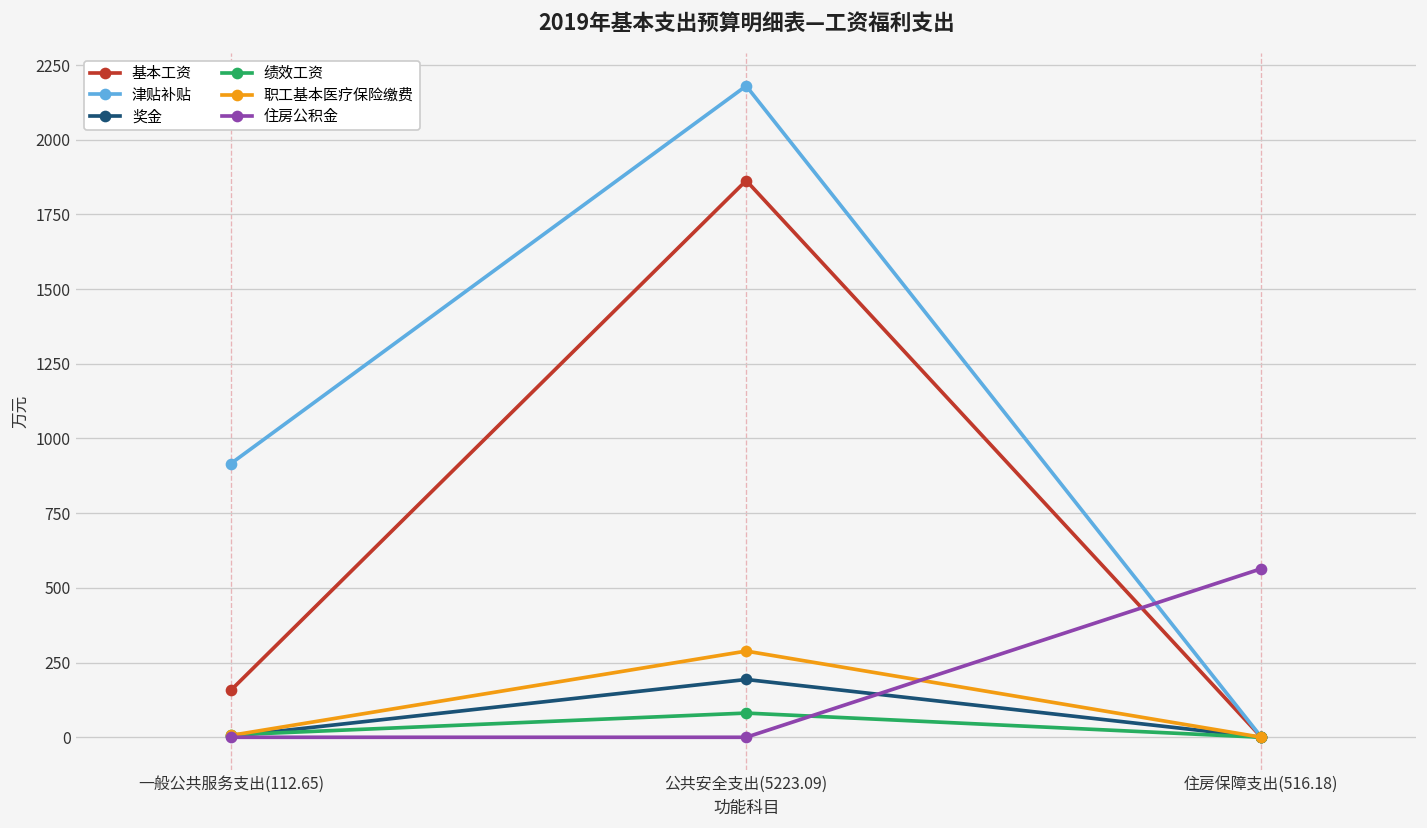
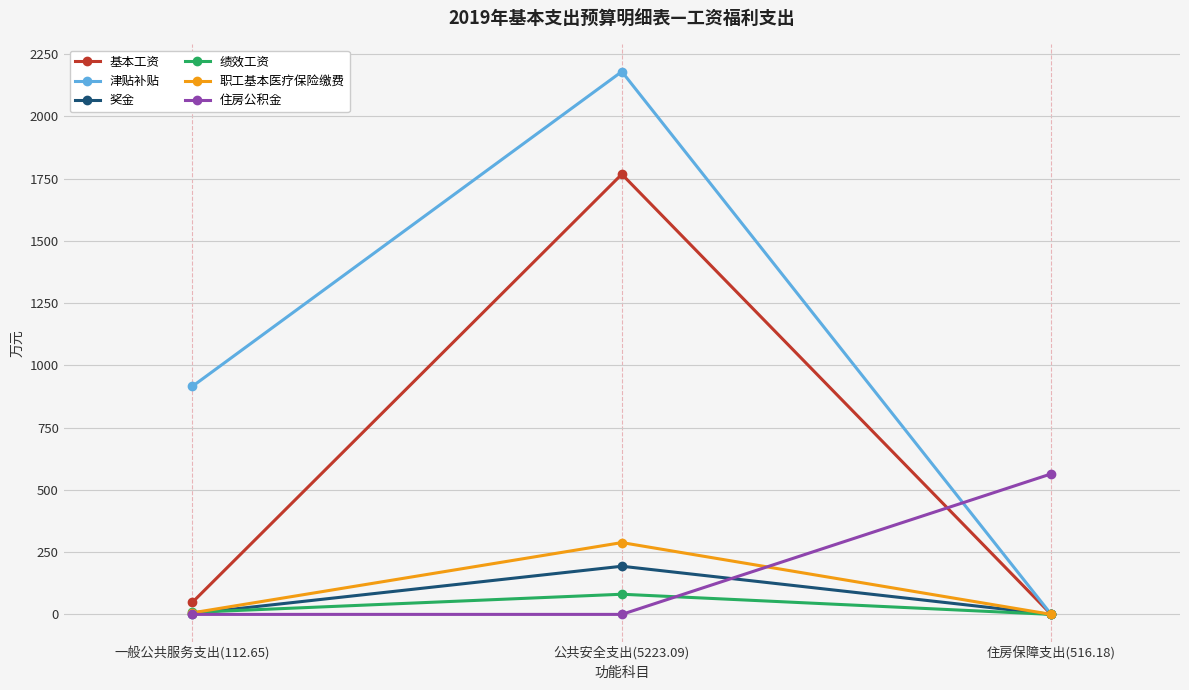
  {
    "基本工资": {
-     "一般公共服务支出(112.65)": 160,
-     "公共安全支出(5223.09)": 1860
+     "一般公共服务支出(112.65)": 50,
+     "公共安全支出(5223.09)": 1770
    },
    "津贴补贴": {
      "一般公共服务支出(112.65)": 920,
      "公共安全支出(5223.09)": 2180
    },
    "奖金": {
      "公共安全支出(5223.09)": 190
    },
    "绩效工资": {
      "公共安全支出(5223.09)": 80
    },
    "职工基本医疗保险缴费": {
      "公共安全支出(5223.09)": 290
    },
    "住房公积金": {
      "公共安全支出(5223.09)": 0,
      "住房保障支出(516.18)": 560
    }
  }
